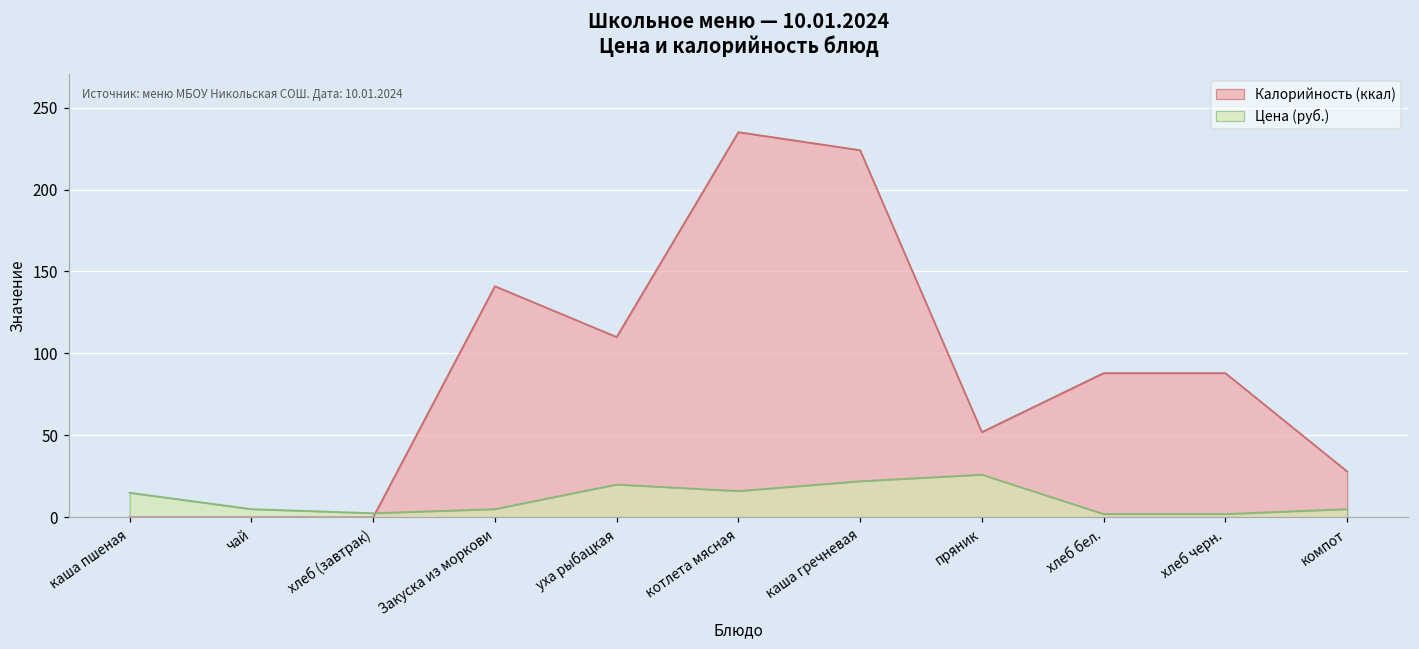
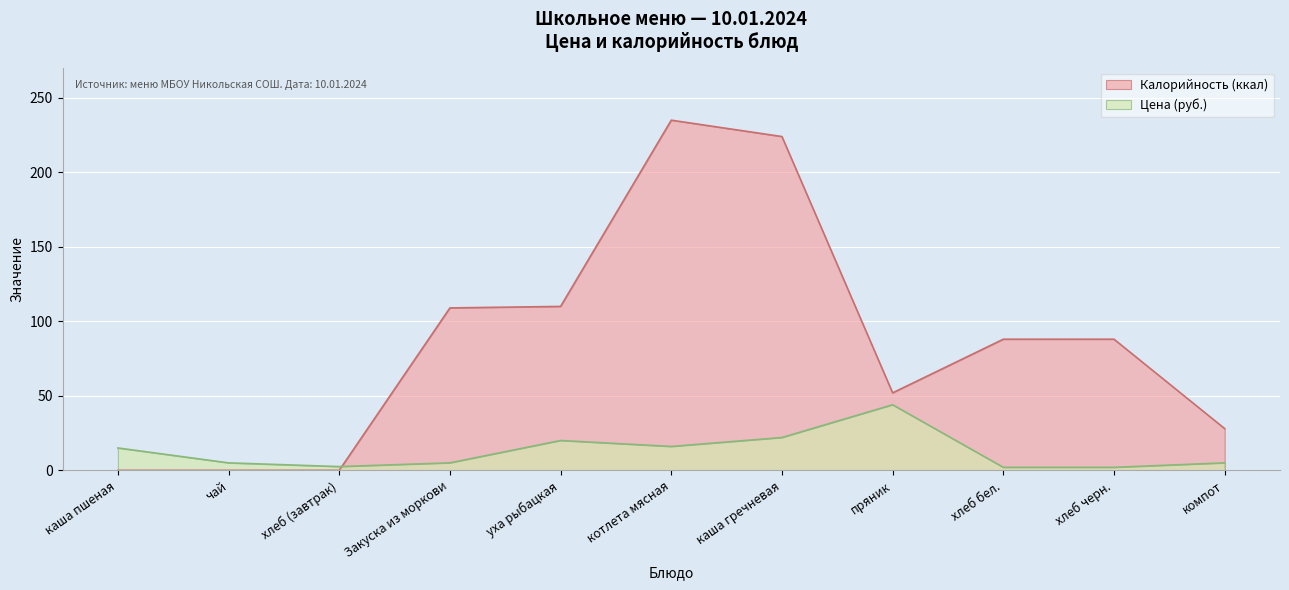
  {
    "Калорийность (ккал)": {
      "каша пшеная": 0,
      "чай": 0,
      "хлеб (завтрак)": 0,
-     "Закуска из моркови": 141,
+     "Закуска из моркови": 109,
      "уха рыбацкая": 110,
      "котлета мясная": 235,
      "каша гречневая": 224,
      "пряник": 52,
      "хлеб бел.": 88,
      "хлеб черн.": 88,
      "компот": 28
    },
    "Цена (руб.)": {
      "каша пшеная": 15,
      "чай": 5,
      "хлеб (завтрак)": 3,
      "Закуска из моркови": 5,
      "уха рыбацкая": 20,
      "котлета мясная": 16,
      "каша гречневая": 22,
-     "пряник": 26,
+     "пряник": 44,
      "хлеб бел.": 2,
      "хлеб черн.": 2,
      "компот": 5
    }
  }
